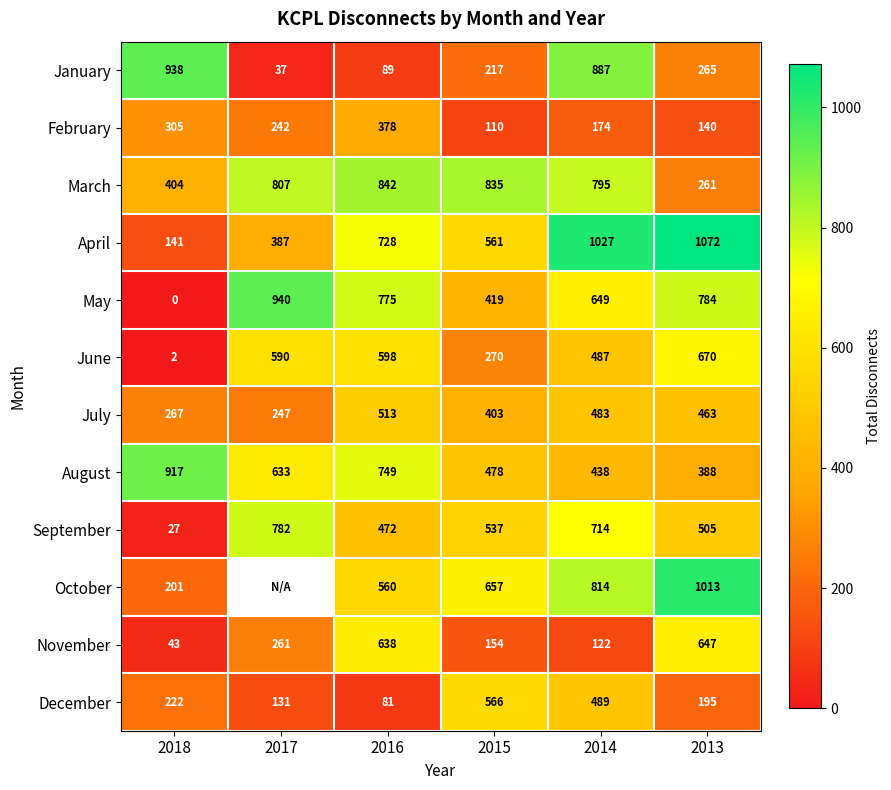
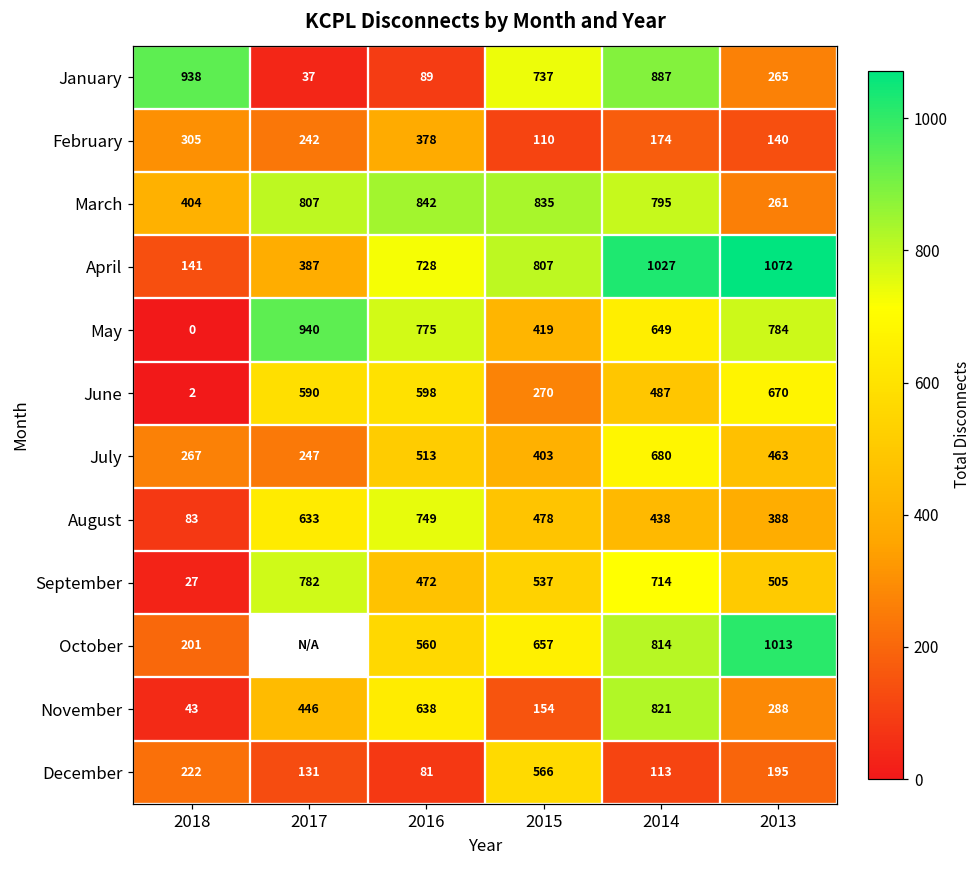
  {
    "January": {
      "2018": 938,
      "2017": 37,
      "2016": 89,
-     "2015": 217,
+     "2015": 737,
      "2014": 887,
      "2013": 265
    },
    "February": {
      "2018": 305,
      "2017": 242,
      "2016": 378,
      "2015": 110,
      "2014": 174,
      "2013": 140
    },
    "March": {
      "2018": 404,
      "2017": 807,
      "2016": 842,
      "2015": 835,
      "2014": 795,
      "2013": 261
    },
    "April": {
      "2018": 141,
      "2017": 387,
      "2016": 728,
-     "2015": 561,
+     "2015": 807,
      "2014": 1027,
      "2013": 1072
    },
    "May": {
      "2018": 0,
      "2017": 940,
      "2016": 775,
      "2015": 419,
      "2014": 649,
      "2013": 784
    },
    "June": {
      "2018": 2,
      "2017": 590,
      "2016": 598,
      "2015": 270,
      "2014": 487,
      "2013": 670
    },
    "July": {
      "2018": 267,
      "2017": 247,
      "2016": 513,
      "2015": 403,
-     "2014": 483,
+     "2014": 680,
      "2013": 463
    },
    "August": {
-     "2018": 917,
+     "2018": 83,
      "2017": 633,
      "2016": 749,
      "2015": 478,
      "2014": 438,
      "2013": 388
    },
    "September": {
      "2018": 27,
      "2017": 782,
      "2016": 472,
      "2015": 537,
      "2014": 714,
      "2013": 505
    },
    "October": {
      "2018": 201,
      "2016": 560,
      "2015": 657,
      "2014": 814,
      "2013": 1013
    },
    "November": {
      "2018": 43,
-     "2017": 261,
+     "2017": 446,
      "2016": 638,
      "2015": 154,
-     "2014": 122,
-     "2013": 647
+     "2014": 821,
+     "2013": 288
    },
    "December": {
      "2018": 222,
      "2017": 131,
      "2016": 81,
      "2015": 566,
-     "2014": 489,
+     "2014": 113,
      "2013": 195
    }
  }
